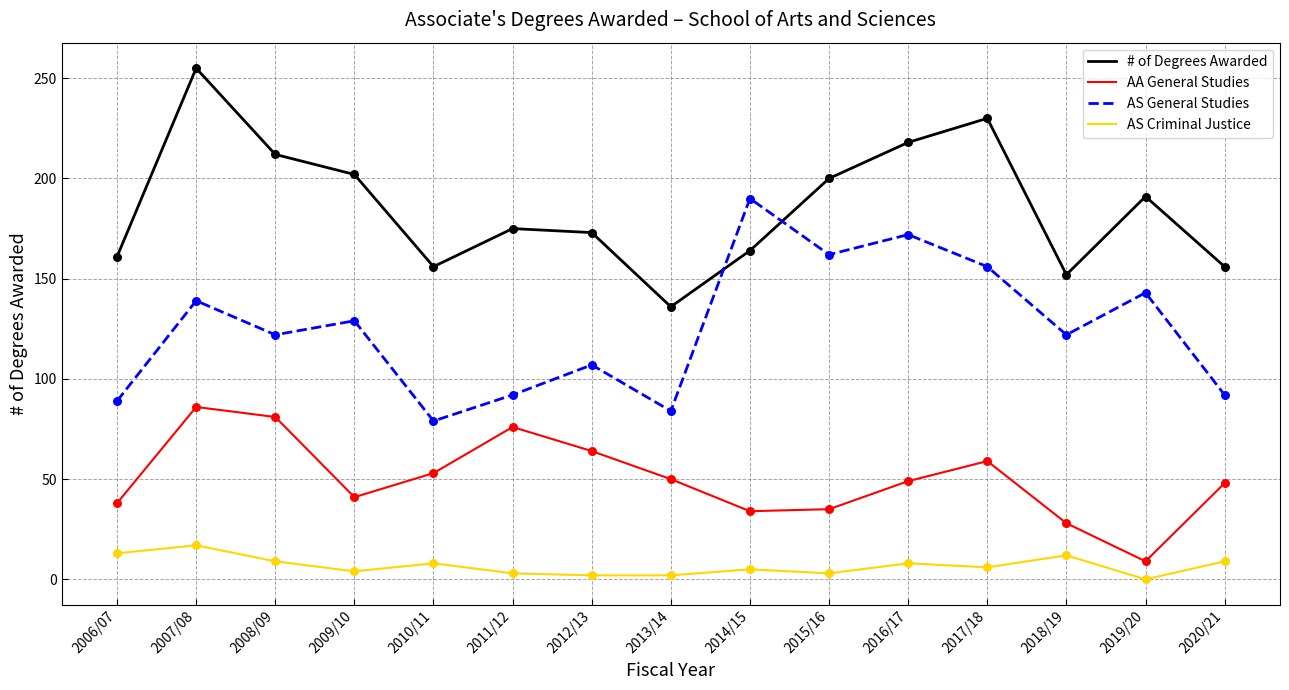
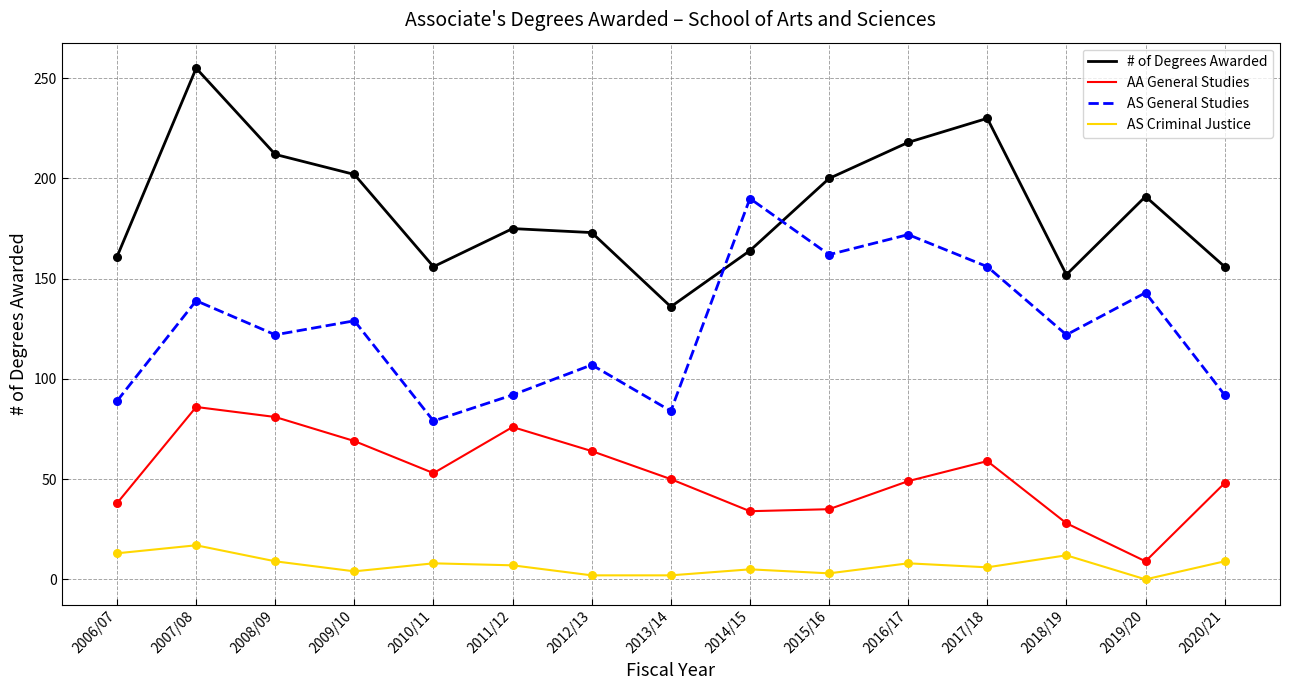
  {
    "# of Degrees Awarded": {
      "2006/07": 161,
      "2007/08": 255,
      "2008/09": 212,
      "2009/10": 202,
      "2010/11": 156,
      "2011/12": 175,
      "2012/13": 173,
      "2013/14": 136,
      "2014/15": 164,
      "2015/16": 200,
      "2016/17": 218,
      "2017/18": 230,
      "2018/19": 152,
      "2019/20": 191,
      "2020/21": 156
    },
    "AA General Studies": {
      "2006/07": 38,
      "2007/08": 86,
      "2008/09": 81,
-     "2009/10": 41,
+     "2009/10": 69,
      "2010/11": 53,
      "2011/12": 76,
      "2012/13": 64,
      "2013/14": 50,
      "2014/15": 34,
      "2015/16": 35,
      "2016/17": 49,
      "2017/18": 59,
      "2018/19": 28,
      "2019/20": 9,
      "2020/21": 48
    },
    "AS General Studies": {
      "2006/07": 89,
      "2007/08": 139,
      "2008/09": 122,
      "2009/10": 129,
      "2010/11": 79,
      "2011/12": 92,
      "2012/13": 107,
      "2013/14": 84,
      "2014/15": 190,
      "2015/16": 162,
      "2016/17": 172,
      "2017/18": 156,
      "2018/19": 122,
      "2019/20": 143,
      "2020/21": 92
    },
    "AS Criminal Justice": {
      "2006/07": 13,
      "2007/08": 17,
      "2008/09": 9,
      "2009/10": 4,
      "2010/11": 8,
-     "2011/12": 3,
+     "2011/12": 7,
      "2012/13": 2,
      "2013/14": 2,
      "2014/15": 5,
      "2015/16": 3,
      "2016/17": 8,
      "2017/18": 6,
      "2018/19": 12,
      "2019/20": 0,
      "2020/21": 9
    }
  }
